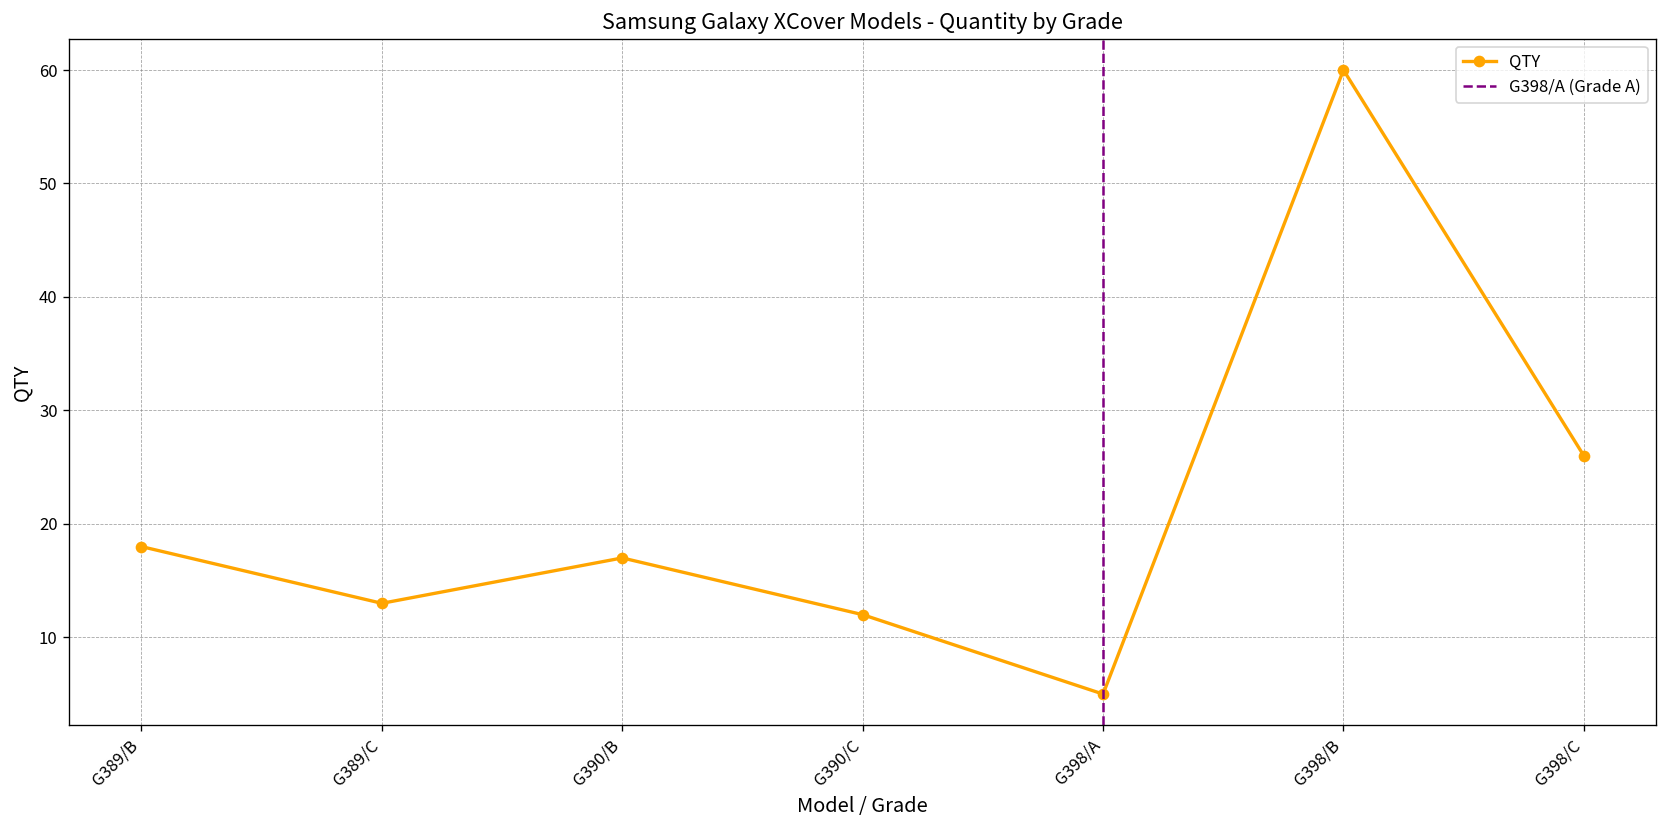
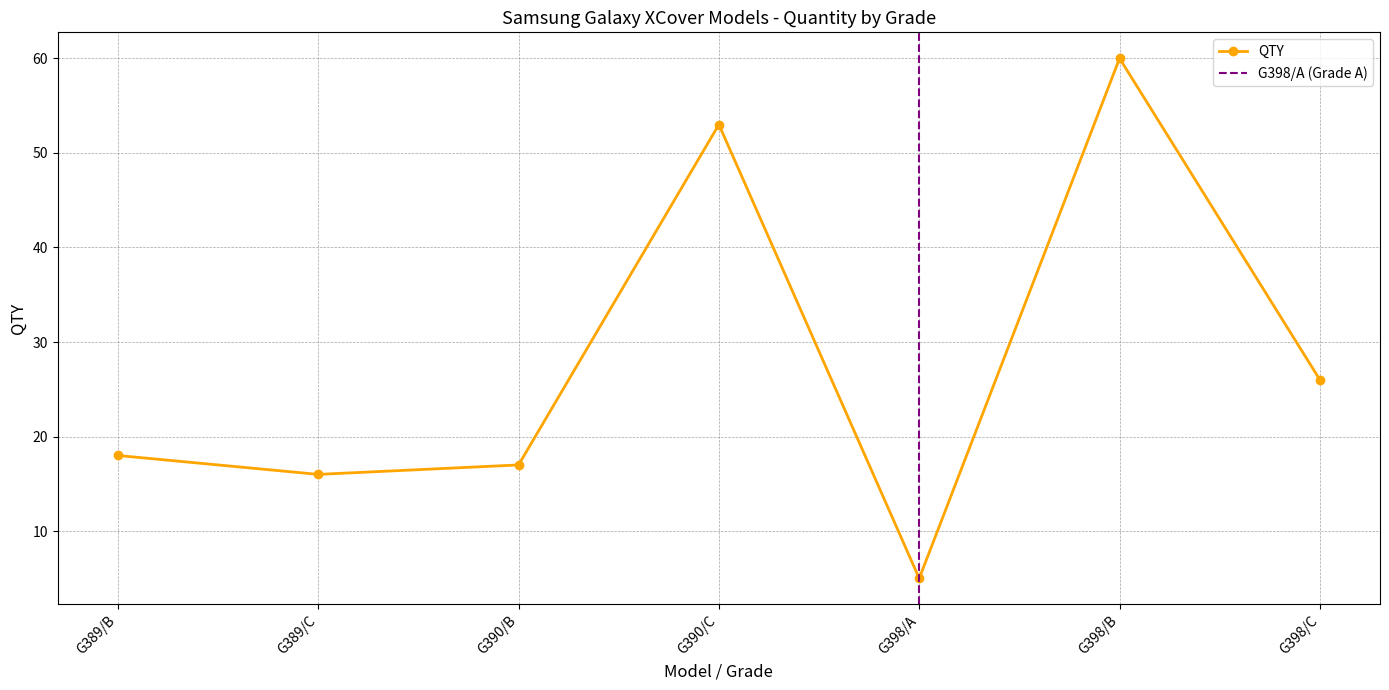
  {
    "G389/B": 18,
-   "G389/C": 13,
+   "G389/C": 16,
    "G390/B": 17,
-   "G390/C": 12,
+   "G390/C": 53,
    "G398/A": 5,
    "G398/B": 60,
    "G398/C": 26
  }
